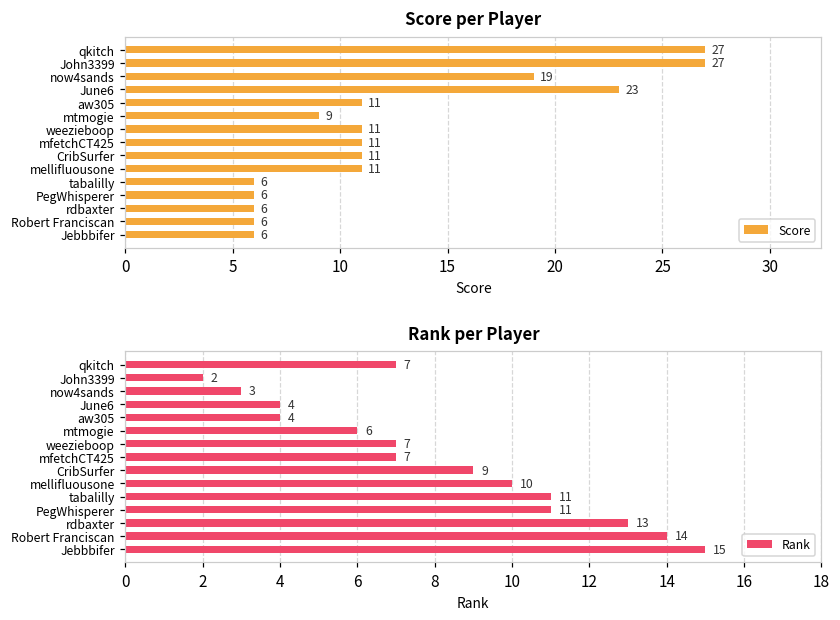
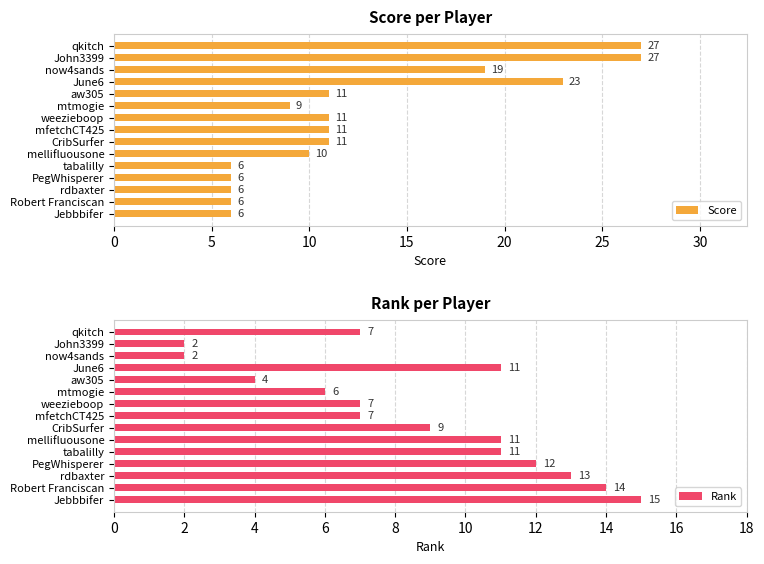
  {
    "Score per Player": {
      "qkitch": 27,
      "John3399": 27,
      "now4sands": 19,
      "June6": 23,
      "aw305": 11,
      "mtmogie": 9,
      "weezieboop": 11,
      "mfetchCT425": 11,
      "CribSurfer": 11,
-     "mellifluousone": 11,
+     "mellifluousone": 10,
      "tabalilly": 6,
      "PegWhisperer": 6,
      "rdbaxter": 6,
      "Robert Franciscan": 6,
      "Jebbbifer": 6
    },
    "Rank per Player": {
      "qkitch": 7,
      "John3399": 2,
-     "now4sands": 3,
-     "June6": 4,
+     "now4sands": 2,
+     "June6": 11,
      "aw305": 4,
      "mtmogie": 6,
      "weezieboop": 7,
      "mfetchCT425": 7,
      "CribSurfer": 9,
-     "mellifluousone": 10,
+     "mellifluousone": 11,
      "tabalilly": 11,
-     "PegWhisperer": 11,
+     "PegWhisperer": 12,
      "rdbaxter": 13,
      "Robert Franciscan": 14,
      "Jebbbifer": 15
    }
  }
